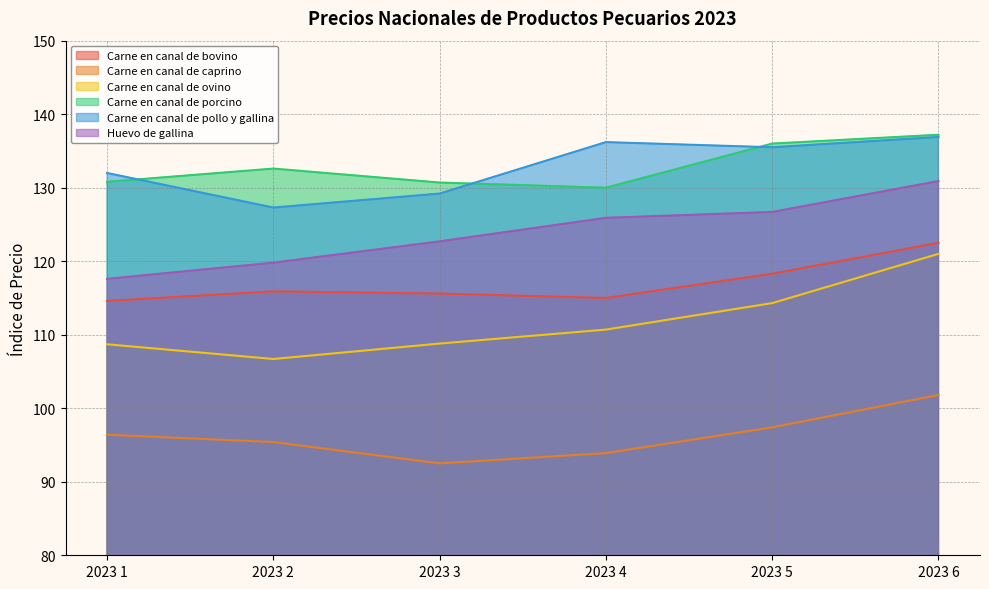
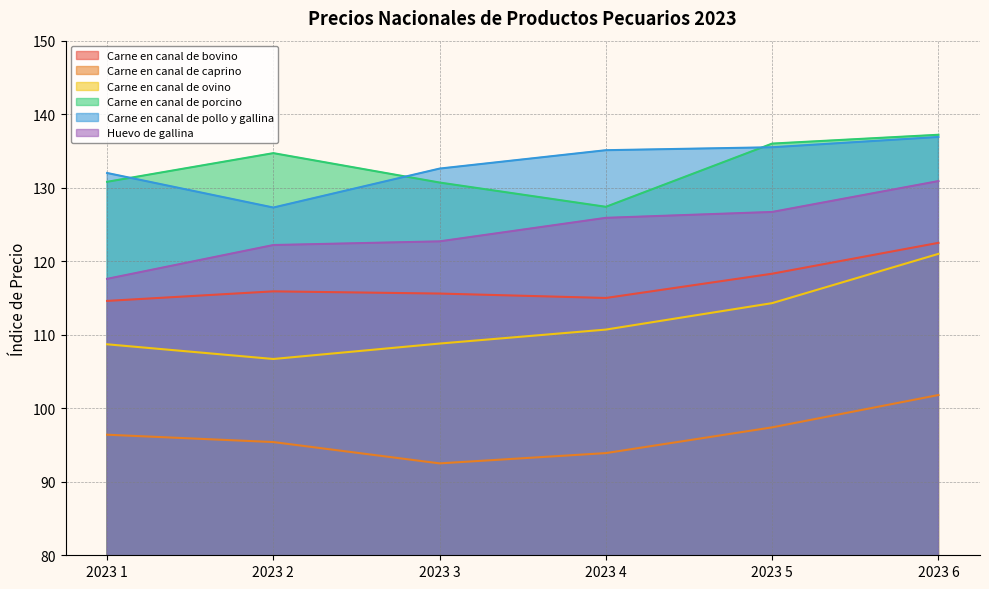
  {
    "Carne en canal de ovino": {
      "2023 1": 109,
      "2023 2": 107,
      "2023 3": 109,
      "2023 4": 111,
      "2023 5": 114,
      "2023 6": 121
    },
    "Carne en canal de porcino": {
      "2023 1": 131,
-     "2023 2": 133,
+     "2023 2": 135,
      "2023 3": 131,
-     "2023 4": 130,
+     "2023 4": 127,
      "2023 5": 136
    },
    "Carne en canal de pollo y gallina": {
      "2023 1": 132,
      "2023 2": 127,
-     "2023 3": 129,
-     "2023 4": 136,
+     "2023 3": 133,
+     "2023 4": 135,
      "2023 5": 136
    },
    "Huevo de gallina": {
      "2023 1": 118,
-     "2023 2": 120,
+     "2023 2": 122,
      "2023 3": 123,
      "2023 4": 126,
      "2023 5": 127,
      "2023 6": 131
    }
  }
